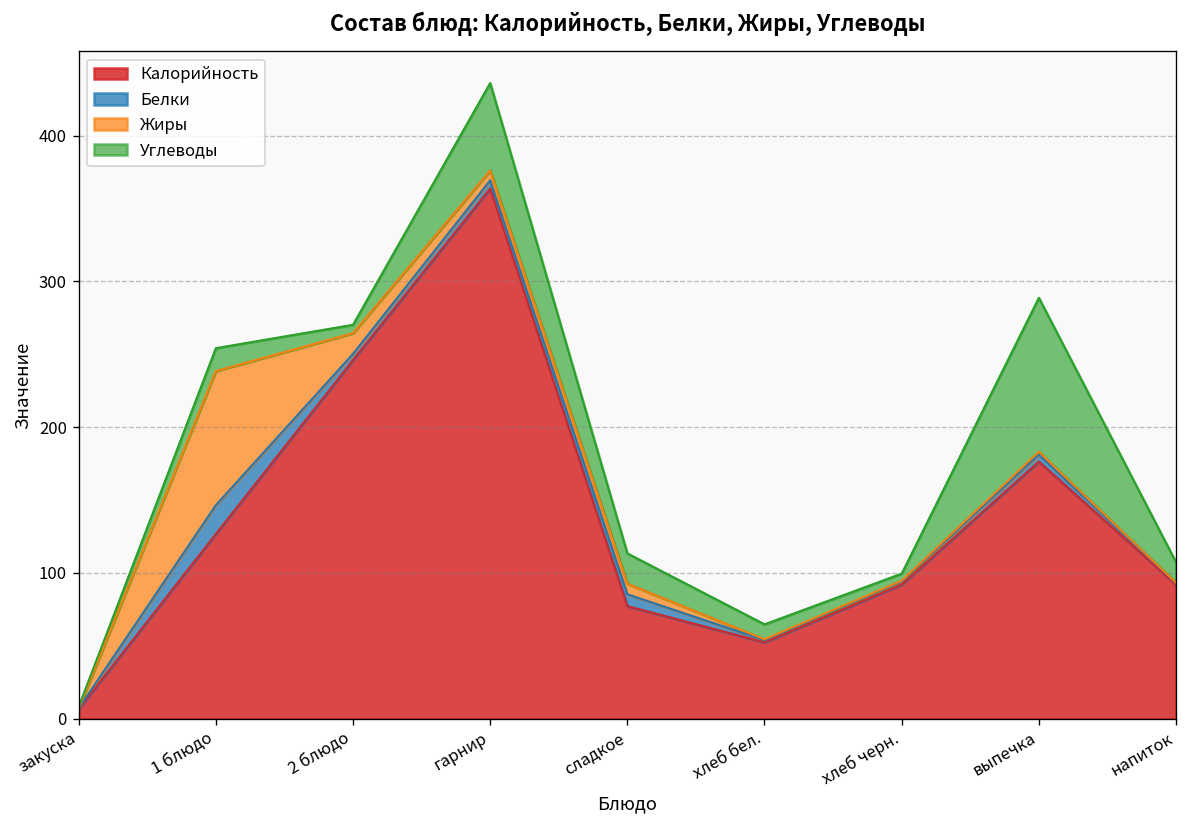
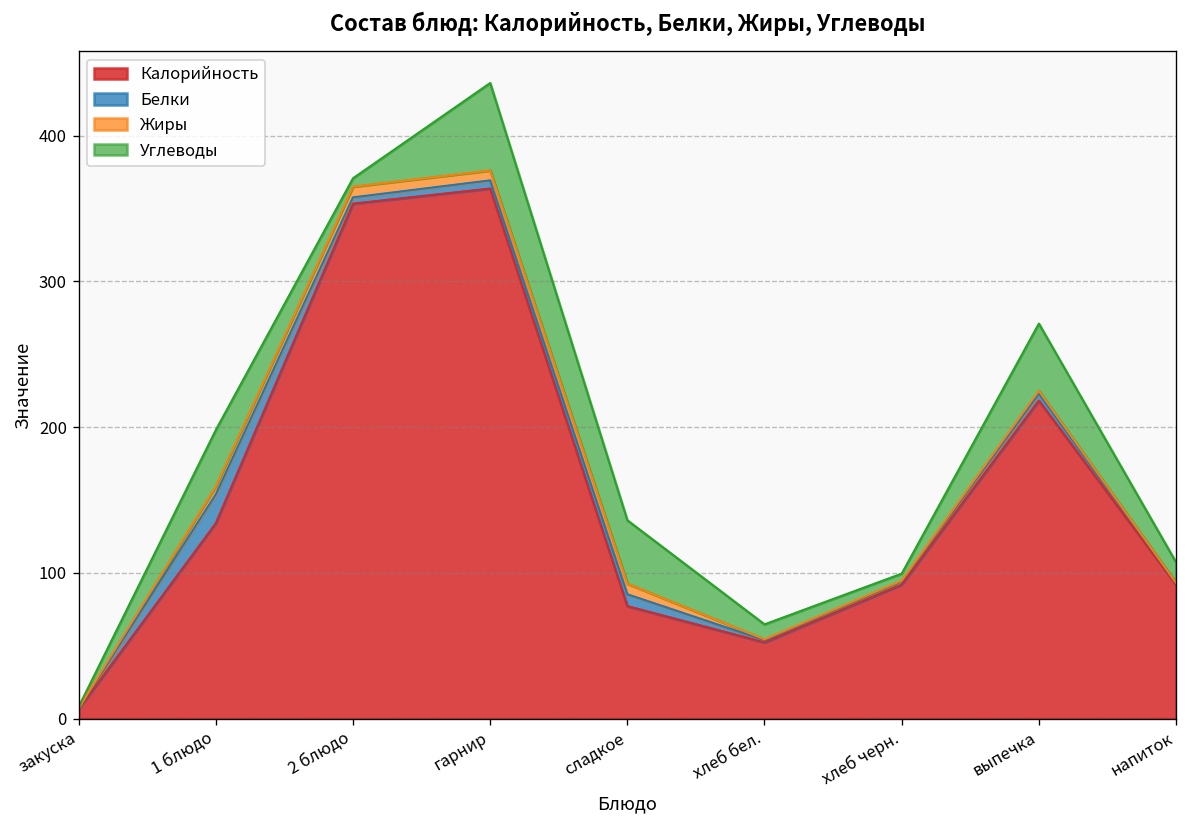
  {
    "Калорийность": {
-     "1 блюдо": 127,
-     "2 блюдо": 246,
+     "1 блюдо": 134,
+     "2 блюдо": 353,
      "гарнир": 364,
      "сладкое": 77,
      "хлеб черн.": 92,
-     "выпечка": 176
+     "выпечка": 218
    },
    "Белки": {
      "1 блюдо": 20,
      "2 блюдо": 4,
      "гарнир": 6,
      "сладкое": 8
    },
    "Жиры": {
-     "1 блюдо": 92,
-     "2 блюдо": 14,
+     "1 блюдо": 5,
+     "2 блюдо": 7,
      "гарнир": 7,
      "сладкое": 7
    },
    "Углеводы": {
-     "1 блюдо": 16,
+     "1 блюдо": 39,
      "2 блюдо": 6,
      "гарнир": 60,
-     "сладкое": 21,
+     "сладкое": 43,
      "хлеб бел.": 10,
      "хлеб черн.": 5,
-     "выпечка": 106,
+     "выпечка": 46,
      "напиток": 14
    }
  }
